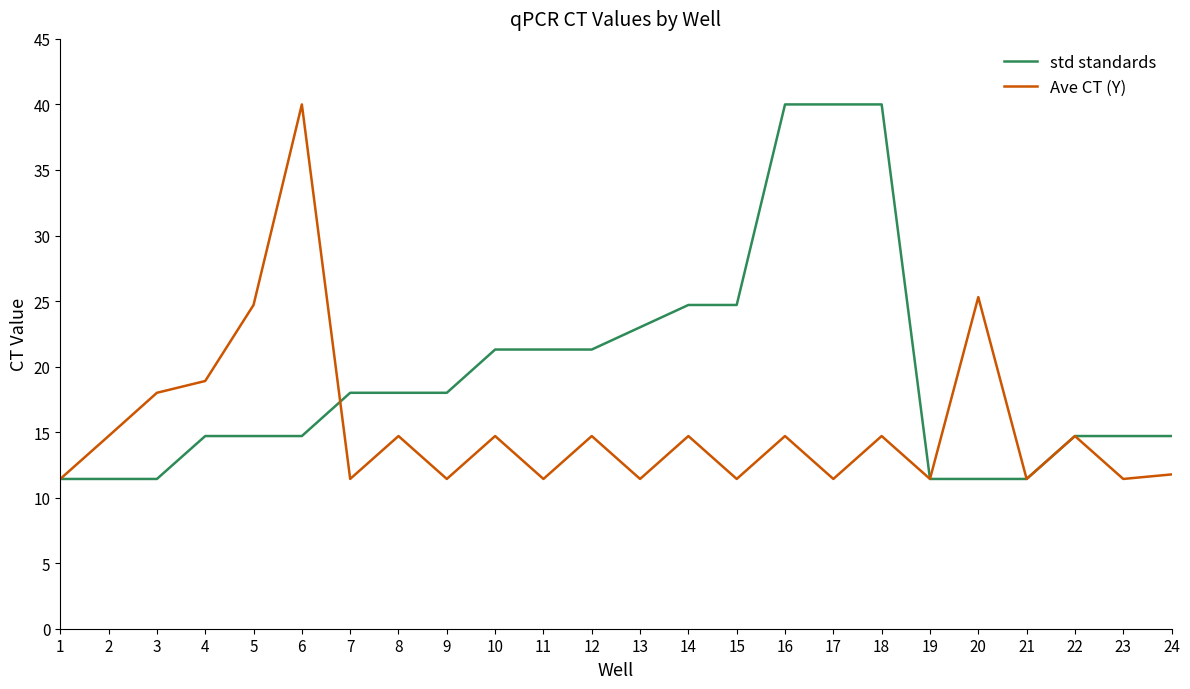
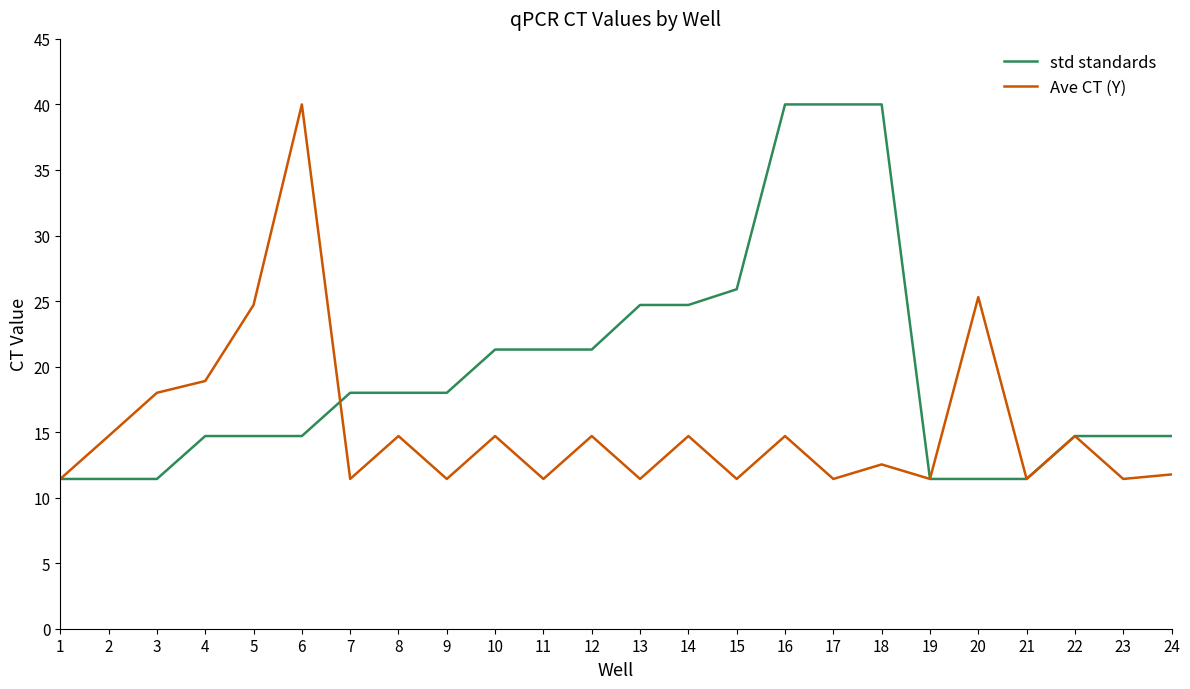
  {
    "std standards": {
      "2": 11.4,
      "3": 11.4,
      "4": 14.7,
      "5": 14.7,
      "6": 14.7,
      "7": 18.0,
      "8": 18.0,
      "9": 18.0,
      "10": 21.3,
      "11": 21.3,
      "12": 21.3,
-     "13": 23.0,
+     "13": 24.7,
      "14": 24.7,
-     "15": 24.7,
+     "15": 25.9,
      "16": 40.0,
      "17": 40.0,
      "18": 40.0,
      "20": 11.4,
      "23": 14.7,
      "24": 14.7
    },
    "Ave CT (Y)": {
      "2": 14.7,
      "3": 18.0,
      "4": 18.9,
      "5": 24.7,
      "6": 40.0,
      "7": 11.4,
      "8": 14.7,
      "9": 11.4,
      "10": 14.7,
      "11": 11.4,
      "12": 14.7,
      "13": 11.4,
      "14": 14.7,
      "15": 11.4,
      "16": 14.7,
      "17": 11.4,
-     "18": 14.7,
+     "18": 12.5,
      "20": 25.3,
      "23": 11.4,
      "24": 11.8
    }
  }
